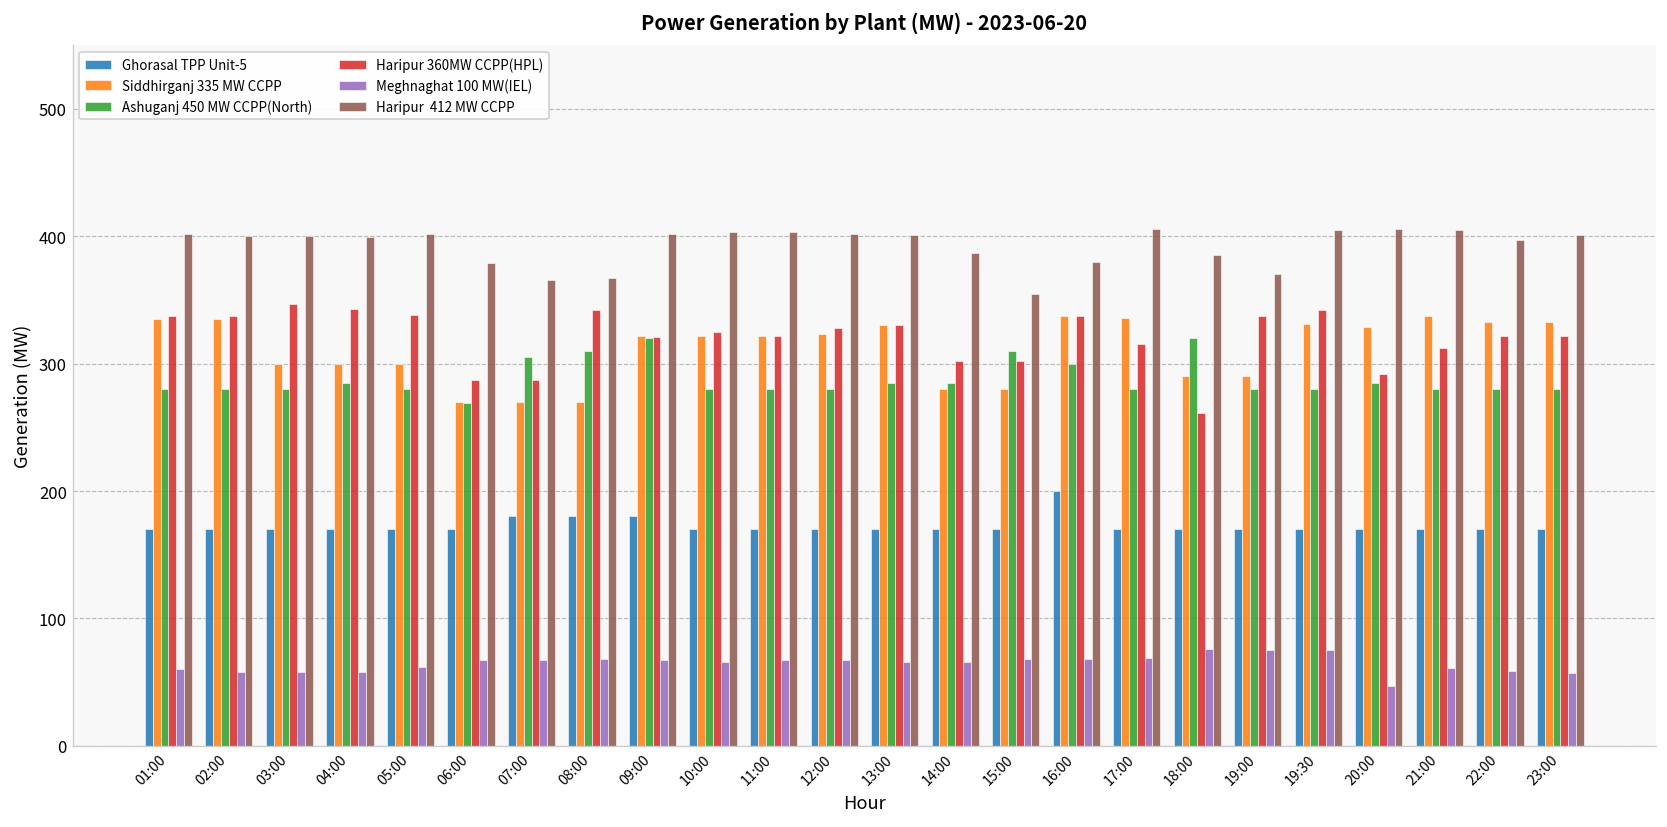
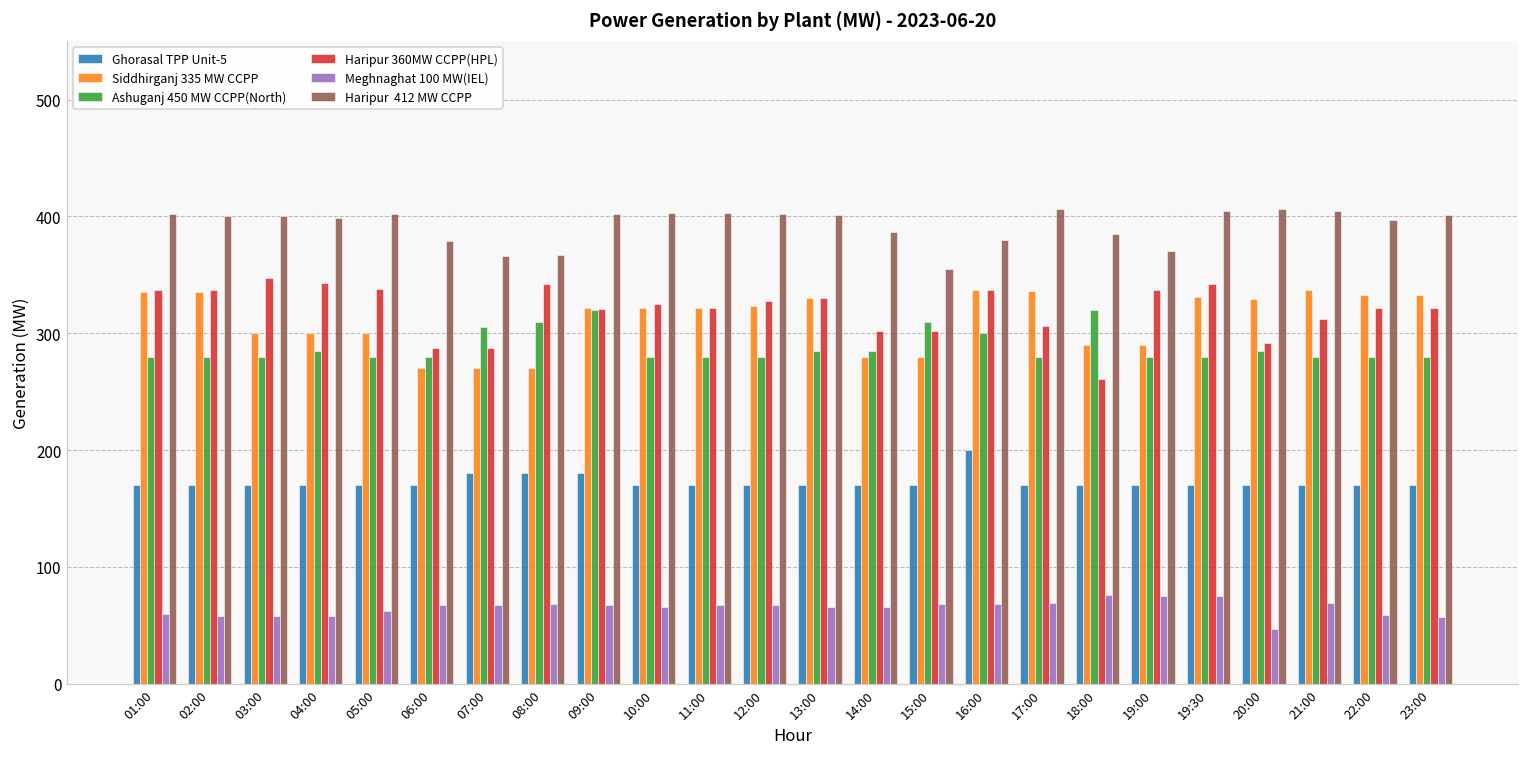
  {
    "Ghorasal TPP Unit-5": {
      "01:00": 170,
      "02:00": 170,
      "03:00": 170,
      "04:00": 170,
      "05:00": 170,
      "06:00": 170,
      "07:00": 180,
      "08:00": 180,
      "09:00": 180,
      "10:00": 170,
      "11:00": 170,
      "12:00": 170,
      "13:00": 170,
      "14:00": 170,
      "15:00": 170,
      "16:00": 200,
      "17:00": 170,
      "18:00": 170,
      "19:00": 170,
      "19:30": 170,
      "20:00": 170,
      "21:00": 170,
      "22:00": 170,
      "23:00": 170
    },
    "Siddhirganj 335 MW CCPP": {
      "01:00": 335,
      "02:00": 335,
      "03:00": 300,
      "04:00": 300,
      "05:00": 300,
      "06:00": 270,
      "07:00": 270,
      "08:00": 270,
      "09:00": 322,
      "10:00": 322,
      "11:00": 322,
      "12:00": 323,
      "13:00": 330,
      "14:00": 280,
      "15:00": 280,
      "16:00": 337,
      "17:00": 336,
      "18:00": 290,
      "19:00": 290,
      "19:30": 331,
      "20:00": 329,
      "21:00": 337,
      "22:00": 333,
      "23:00": 333
    },
    "Ashuganj 450 MW CCPP(North)": {
      "01:00": 280,
      "02:00": 280,
      "03:00": 280,
      "04:00": 285,
      "05:00": 280,
-     "06:00": 269,
+     "06:00": 280,
      "07:00": 305,
      "08:00": 310,
      "09:00": 320,
      "10:00": 280,
      "11:00": 280,
      "12:00": 280,
      "13:00": 285,
      "14:00": 285,
      "15:00": 310,
      "16:00": 300,
      "17:00": 280,
      "18:00": 320,
      "19:00": 280,
      "19:30": 280,
      "20:00": 285,
      "21:00": 280,
      "22:00": 280,
      "23:00": 280
    },
    "Haripur 360MW CCPP(HPL)": {
      "01:00": 337,
      "02:00": 337,
      "03:00": 347,
      "04:00": 343,
      "05:00": 338,
      "06:00": 287,
      "07:00": 287,
      "08:00": 342,
      "09:00": 321,
      "10:00": 325,
      "11:00": 322,
      "12:00": 328,
      "13:00": 330,
      "14:00": 302,
      "15:00": 302,
      "16:00": 337,
-     "17:00": 315,
+     "17:00": 306,
      "18:00": 261,
      "19:00": 337,
      "19:30": 342,
      "20:00": 292,
      "21:00": 312,
      "22:00": 322,
      "23:00": 322
    },
    "Meghnaghat 100 MW(IEL)": {
      "01:00": 60,
      "02:00": 58,
      "03:00": 58,
      "04:00": 58,
      "05:00": 62,
      "06:00": 67,
      "07:00": 67,
      "08:00": 68,
      "09:00": 67,
      "10:00": 66,
      "11:00": 67,
      "12:00": 67,
      "13:00": 66,
      "14:00": 66,
      "15:00": 68,
      "16:00": 68,
      "17:00": 69,
      "18:00": 76,
      "19:00": 75,
      "19:30": 75,
      "20:00": 47,
-     "21:00": 61,
+     "21:00": 69,
      "22:00": 59,
      "23:00": 57
    },
    "Haripur 412 MW CCPP": {
      "01:00": 402,
      "02:00": 400,
      "03:00": 400,
      "04:00": 399,
      "05:00": 402,
      "06:00": 379,
      "07:00": 366,
      "08:00": 367,
      "09:00": 402,
      "10:00": 403,
      "11:00": 403,
      "12:00": 402,
      "13:00": 401,
      "14:00": 387,
      "15:00": 355,
      "16:00": 380,
      "17:00": 406,
      "18:00": 385,
      "19:00": 370,
      "19:30": 405,
      "20:00": 406,
      "21:00": 405,
      "22:00": 397,
      "23:00": 401
    }
  }
